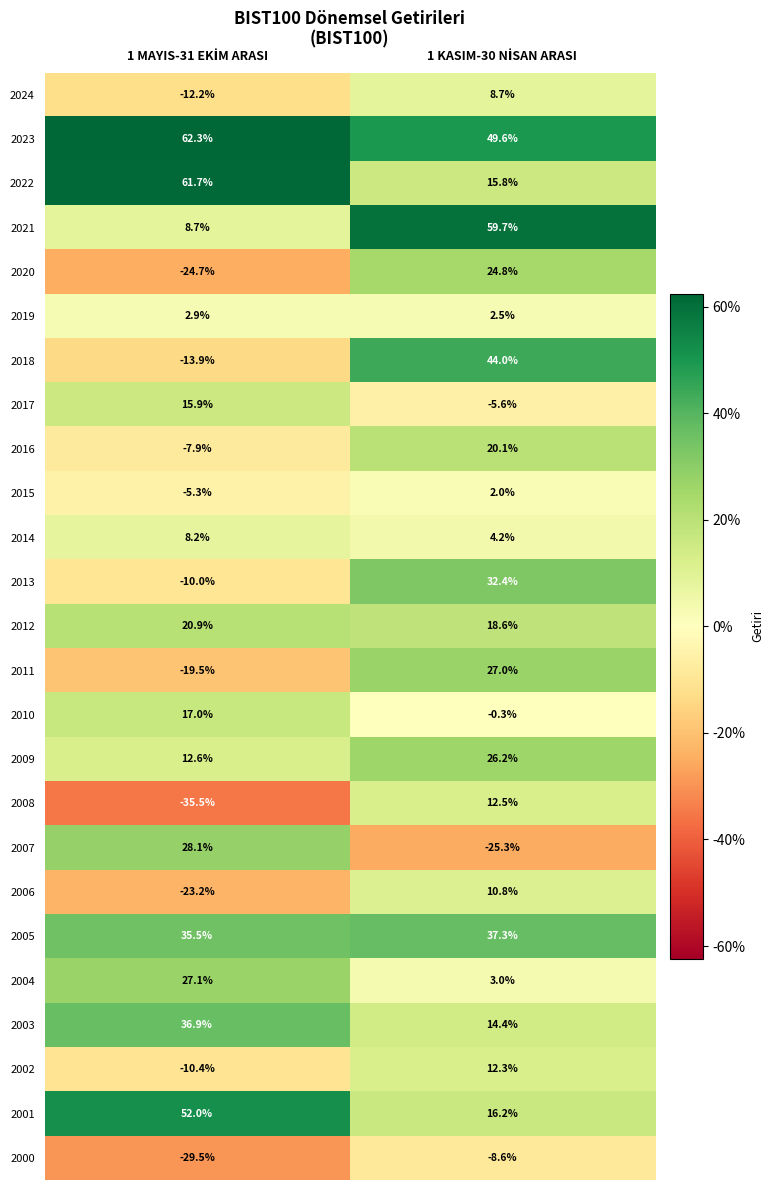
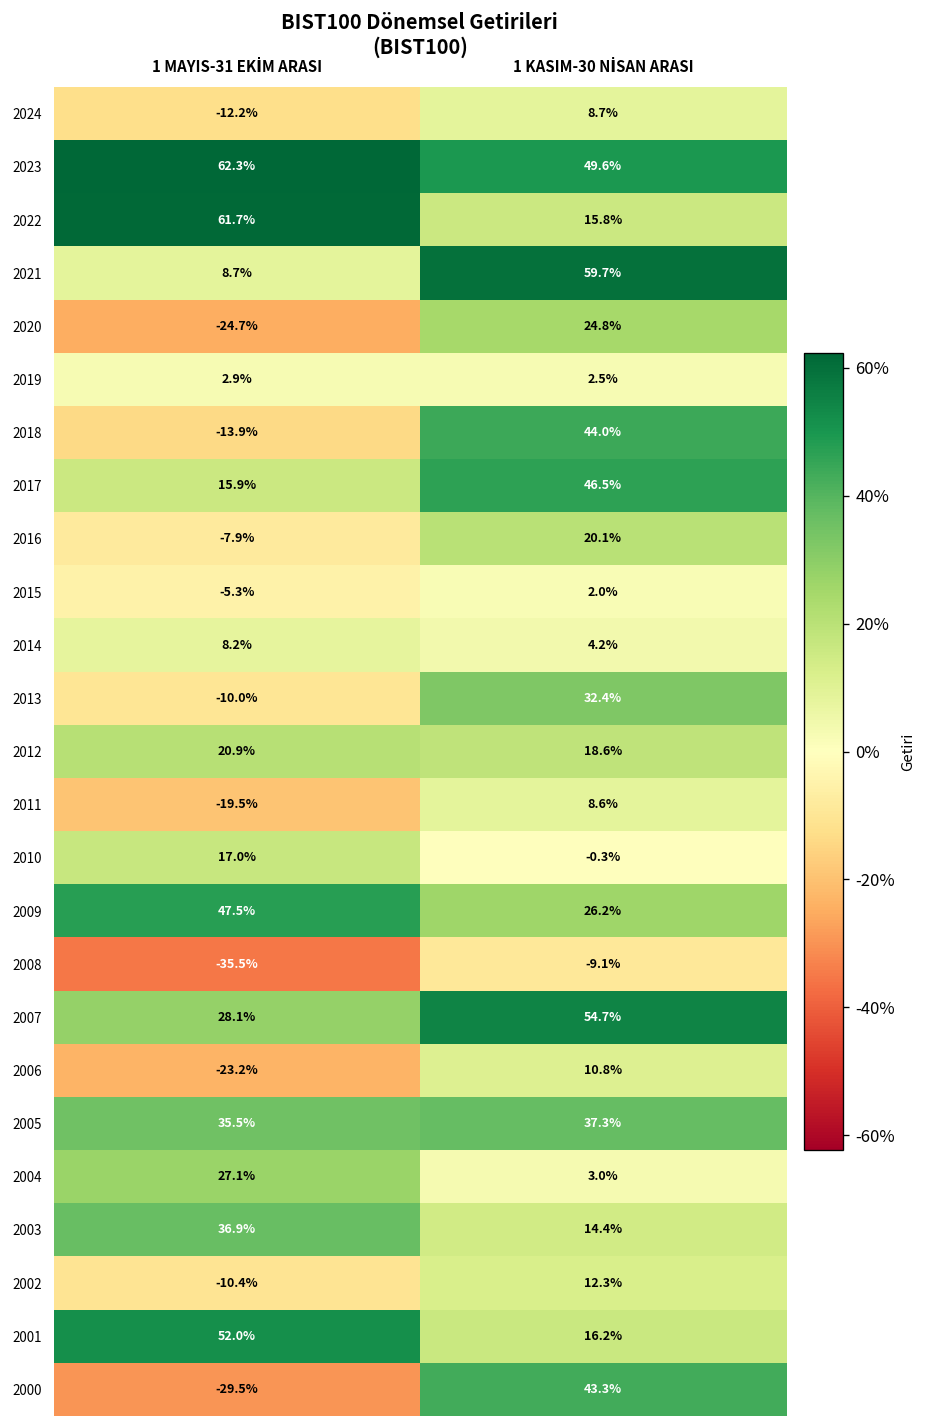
  {
    "2024": {
      "1 MAYIS-31 EKİM ARASI": "-12.2%",
      "1 KASIM-30 NİSAN ARASI": "8.7%"
    },
    "2023": {
      "1 MAYIS-31 EKİM ARASI": "62.3%",
      "1 KASIM-30 NİSAN ARASI": "49.6%"
    },
    "2022": {
      "1 MAYIS-31 EKİM ARASI": "61.7%",
      "1 KASIM-30 NİSAN ARASI": "15.8%"
    },
    "2021": {
      "1 MAYIS-31 EKİM ARASI": "8.7%",
      "1 KASIM-30 NİSAN ARASI": "59.7%"
    },
    "2020": {
      "1 MAYIS-31 EKİM ARASI": "-24.7%",
      "1 KASIM-30 NİSAN ARASI": "24.8%"
    },
    "2019": {
      "1 MAYIS-31 EKİM ARASI": "2.9%",
      "1 KASIM-30 NİSAN ARASI": "2.5%"
    },
    "2018": {
      "1 MAYIS-31 EKİM ARASI": "-13.9%",
      "1 KASIM-30 NİSAN ARASI": "44.0%"
    },
    "2017": {
      "1 MAYIS-31 EKİM ARASI": "15.9%",
-     "1 KASIM-30 NİSAN ARASI": "-5.6%"
+     "1 KASIM-30 NİSAN ARASI": "46.5%"
    },
    "2016": {
      "1 MAYIS-31 EKİM ARASI": "-7.9%",
      "1 KASIM-30 NİSAN ARASI": "20.1%"
    },
    "2015": {
      "1 MAYIS-31 EKİM ARASI": "-5.3%",
      "1 KASIM-30 NİSAN ARASI": "2.0%"
    },
    "2014": {
      "1 MAYIS-31 EKİM ARASI": "8.2%",
      "1 KASIM-30 NİSAN ARASI": "4.2%"
    },
    "2013": {
      "1 MAYIS-31 EKİM ARASI": "-10.0%",
      "1 KASIM-30 NİSAN ARASI": "32.4%"
    },
    "2012": {
      "1 MAYIS-31 EKİM ARASI": "20.9%",
      "1 KASIM-30 NİSAN ARASI": "18.6%"
    },
    "2011": {
      "1 MAYIS-31 EKİM ARASI": "-19.5%",
-     "1 KASIM-30 NİSAN ARASI": "27.0%"
+     "1 KASIM-30 NİSAN ARASI": "8.6%"
    },
    "2010": {
      "1 MAYIS-31 EKİM ARASI": "17.0%",
      "1 KASIM-30 NİSAN ARASI": "-0.3%"
    },
    "2009": {
-     "1 MAYIS-31 EKİM ARASI": "12.6%",
+     "1 MAYIS-31 EKİM ARASI": "47.5%",
      "1 KASIM-30 NİSAN ARASI": "26.2%"
    },
    "2008": {
      "1 MAYIS-31 EKİM ARASI": "-35.5%",
-     "1 KASIM-30 NİSAN ARASI": "12.5%"
+     "1 KASIM-30 NİSAN ARASI": "-9.1%"
    },
    "2007": {
      "1 MAYIS-31 EKİM ARASI": "28.1%",
-     "1 KASIM-30 NİSAN ARASI": "-25.3%"
+     "1 KASIM-30 NİSAN ARASI": "54.7%"
    },
    "2006": {
      "1 MAYIS-31 EKİM ARASI": "-23.2%",
      "1 KASIM-30 NİSAN ARASI": "10.8%"
    },
    "2005": {
      "1 MAYIS-31 EKİM ARASI": "35.5%",
      "1 KASIM-30 NİSAN ARASI": "37.3%"
    },
    "2004": {
      "1 MAYIS-31 EKİM ARASI": "27.1%",
      "1 KASIM-30 NİSAN ARASI": "3.0%"
    },
    "2003": {
      "1 MAYIS-31 EKİM ARASI": "36.9%",
      "1 KASIM-30 NİSAN ARASI": "14.4%"
    },
    "2002": {
      "1 MAYIS-31 EKİM ARASI": "-10.4%",
      "1 KASIM-30 NİSAN ARASI": "12.3%"
    },
    "2001": {
      "1 MAYIS-31 EKİM ARASI": "52.0%",
      "1 KASIM-30 NİSAN ARASI": "16.2%"
    },
    "2000": {
      "1 MAYIS-31 EKİM ARASI": "-29.5%",
-     "1 KASIM-30 NİSAN ARASI": "-8.6%"
+     "1 KASIM-30 NİSAN ARASI": "43.3%"
    }
  }
